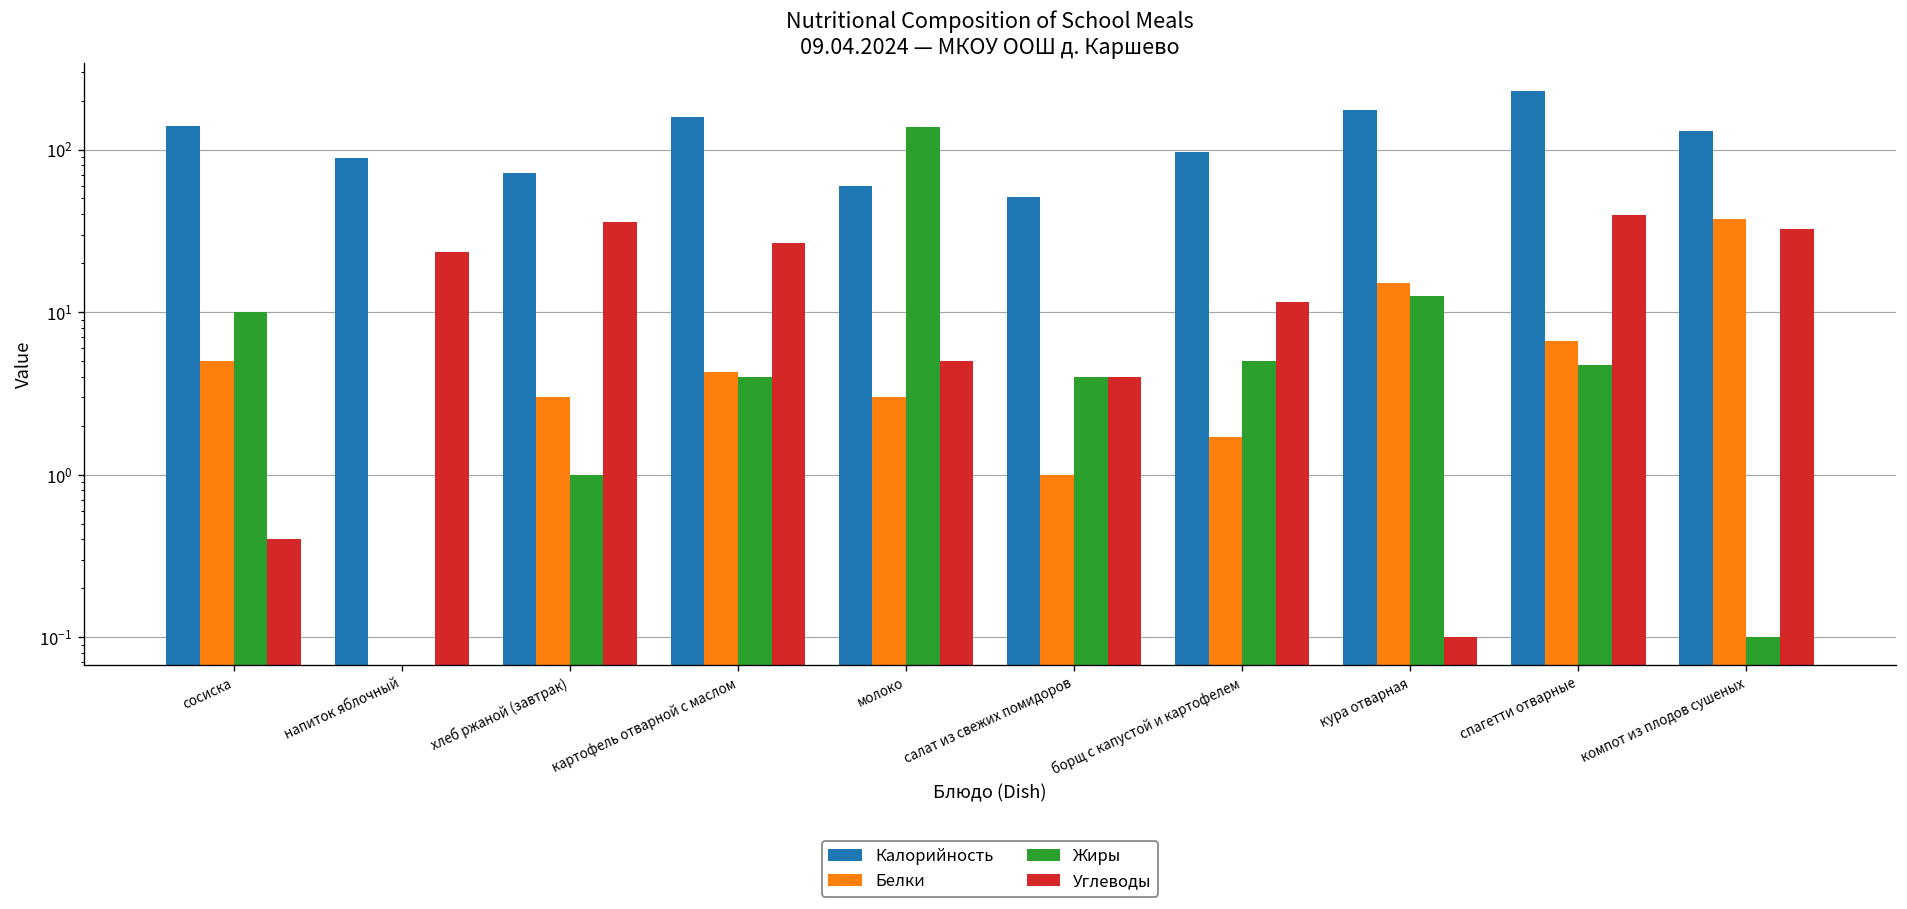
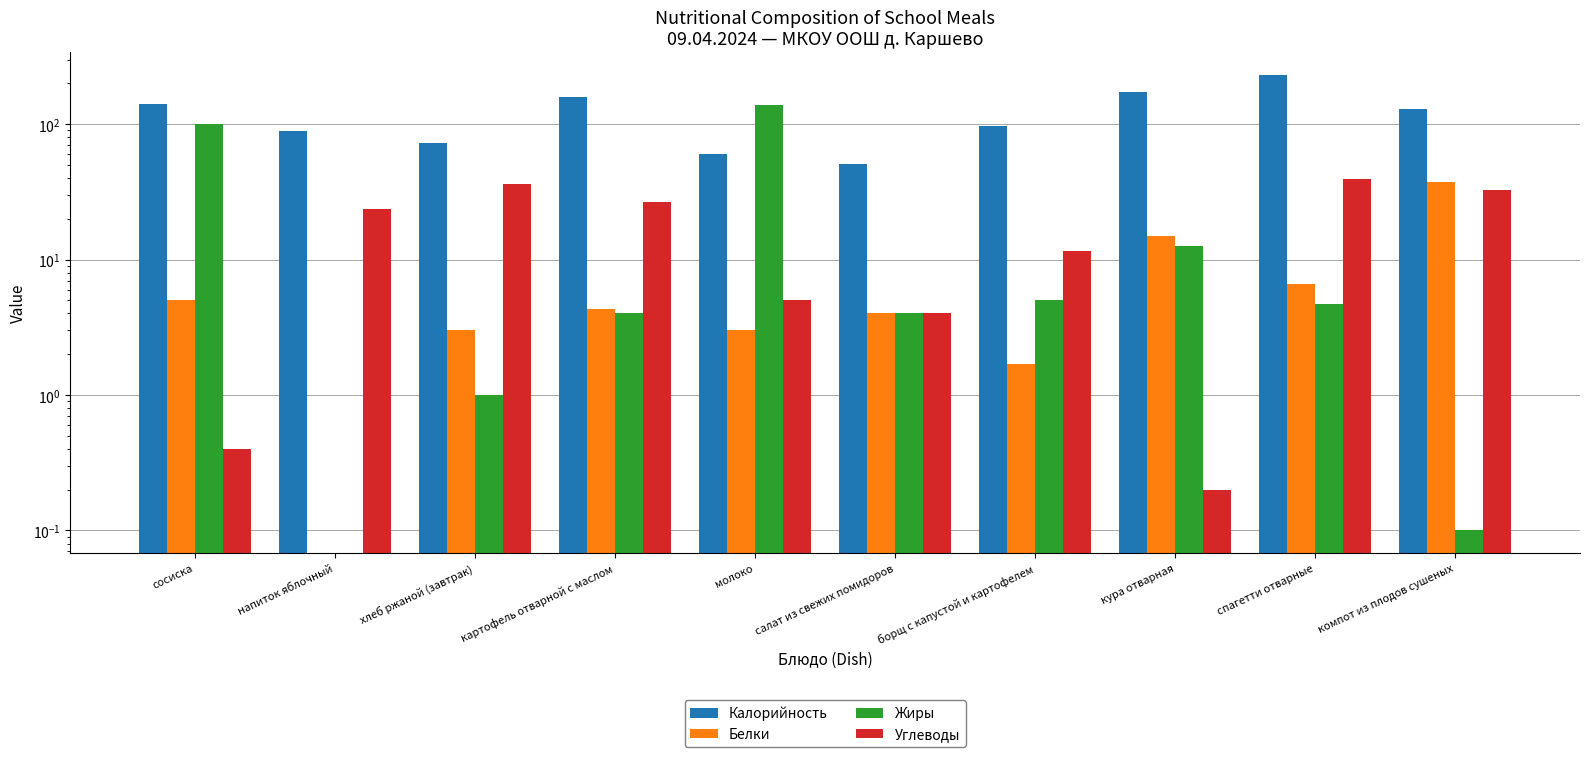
  {
    "Калорийность": {
      "сосиска": 140,
      "напиток яблочный": 90,
      "хлеб ржаной (завтрак)": 70,
      "картофель отварной с маслом": 160,
      "молоко": 60,
      "салат из свежих помидоров": 51,
      "борщ с капустой и картофелем": 100,
      "кура отварная": 170,
      "спагетти отварные": 230,
      "компот из плодов сушеных": 130
    },
    "Белки": {
      "сосиска": 5,
      "хлеб ржаной (завтрак)": 3,
      "картофель отварной с маслом": 4.3,
      "молоко": 3,
-     "салат из свежих помидоров": 1,
+     "салат из свежих помидоров": 4,
      "борщ с капустой и картофелем": 1.7,
      "кура отварная": 15,
      "спагетти отварные": 7,
      "компот из плодов сушеных": 38
    },
    "Жиры": {
-     "сосиска": 10,
+     "сосиска": 100,
      "хлеб ржаной (завтрак)": 1,
      "картофель отварной с маслом": 4,
      "молоко": 140,
      "салат из свежих помидоров": 4,
      "борщ с капустой и картофелем": 5,
      "кура отварная": 13,
      "спагетти отварные": 4.7,
      "компот из плодов сушеных": 0.10
    },
    "Углеводы": {
      "сосиска": 0.4,
      "напиток яблочный": 24,
      "хлеб ржаной (завтрак)": 36,
      "картофель отварной с маслом": 27,
      "молоко": 5.0,
      "салат из свежих помидоров": 4.0,
      "борщ с капустой и картофелем": 12,
-     "кура отварная": 0.1,
+     "кура отварная": 0.2,
      "спагетти отварные": 39,
      "компот из плодов сушеных": 32
    }
  }
